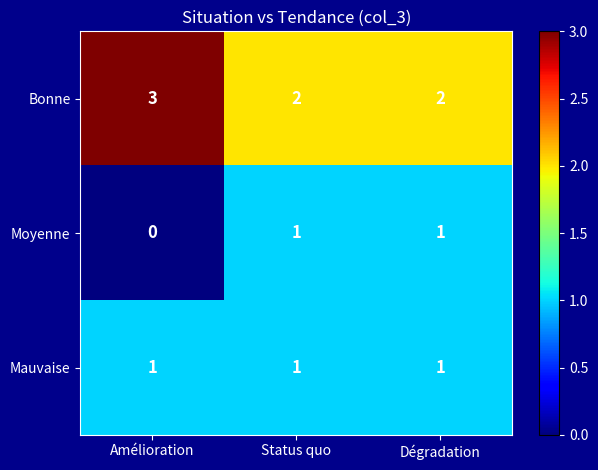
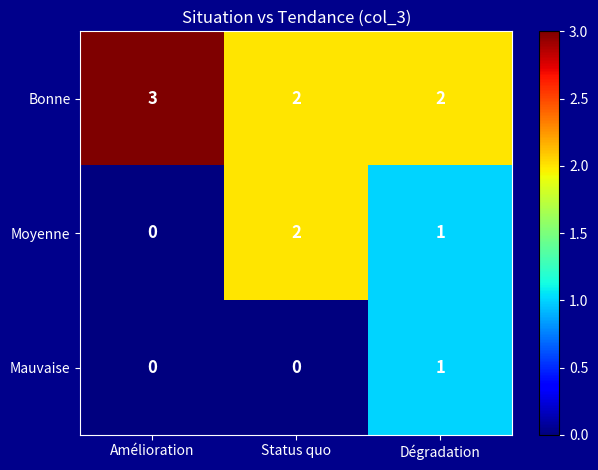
  {
    "Bonne": {
      "Amélioration": 3,
      "Status quo": 2,
      "Dégradation": 2
    },
    "Moyenne": {
      "Amélioration": 0,
-     "Status quo": 1,
+     "Status quo": 2,
      "Dégradation": 1
    },
    "Mauvaise": {
-     "Amélioration": 1,
-     "Status quo": 1,
+     "Amélioration": 0,
+     "Status quo": 0,
      "Dégradation": 1
    }
  }
